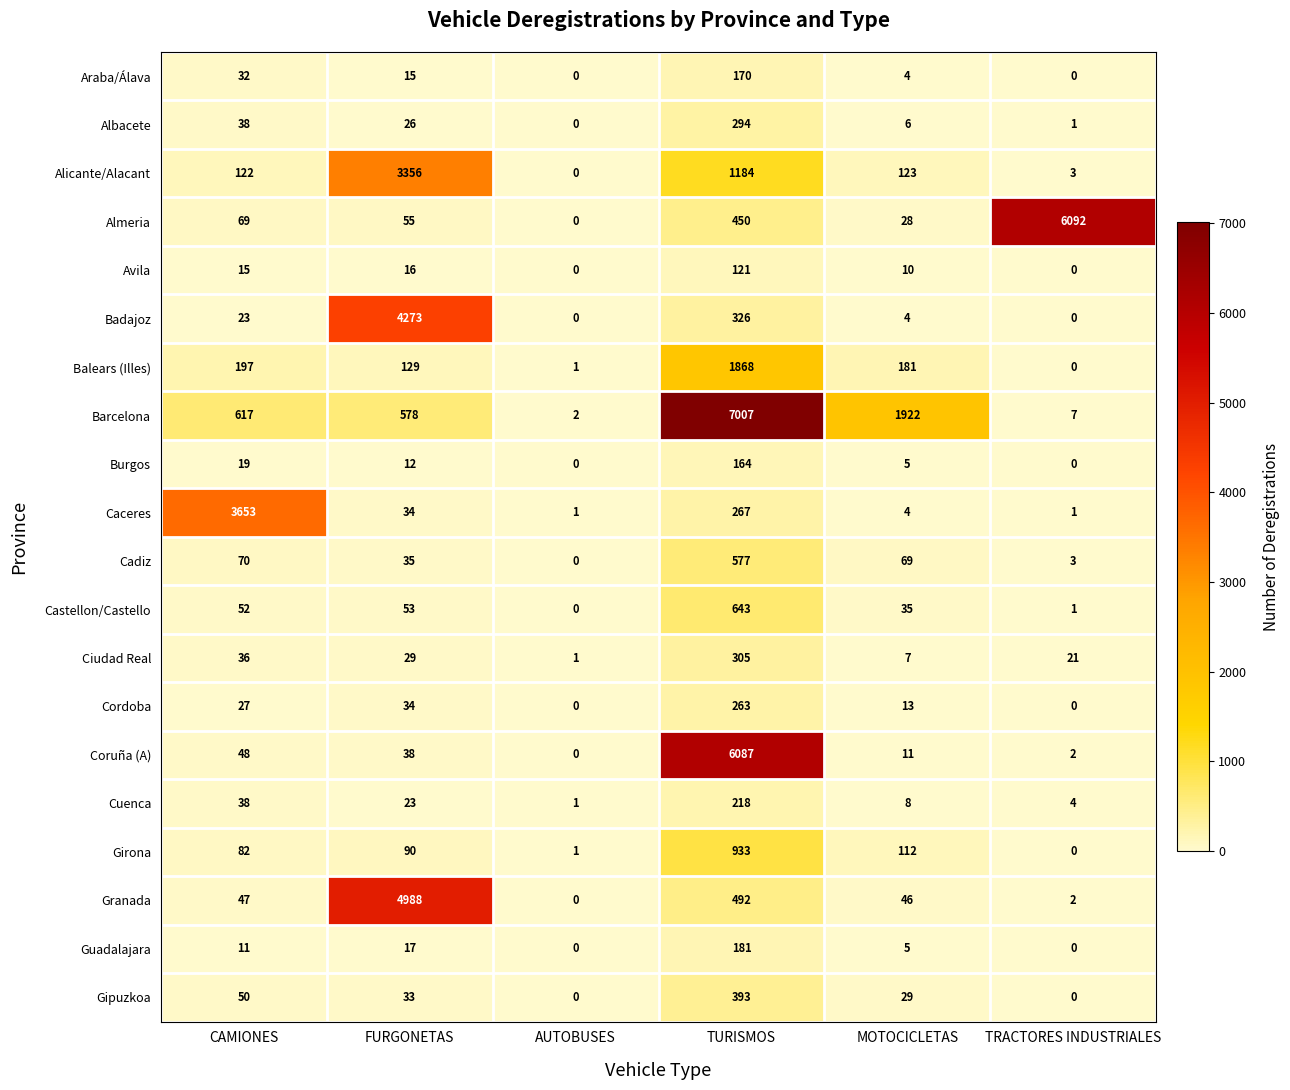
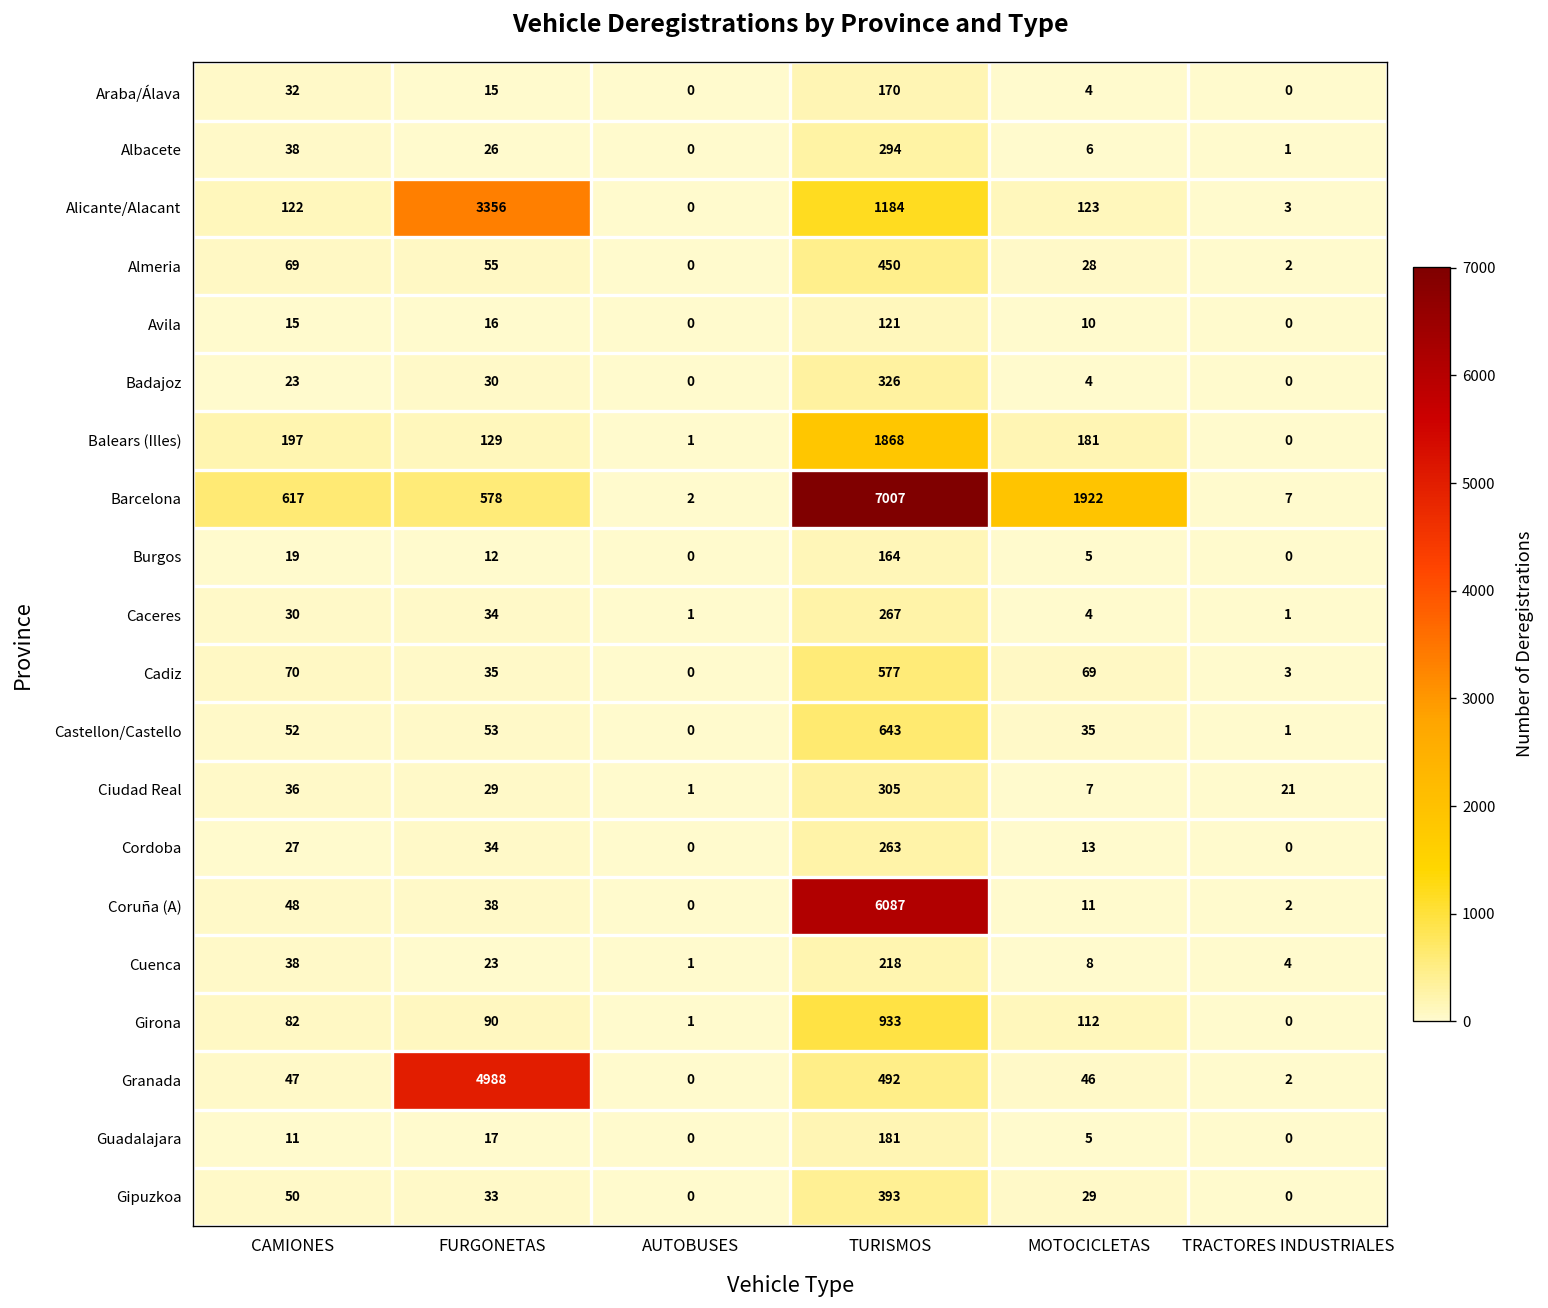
  {
    "Araba/Álava": {
      "CAMIONES": 32,
      "FURGONETAS": 15,
      "AUTOBUSES": 0,
      "TURISMOS": 170,
      "MOTOCICLETAS": 4,
      "TRACTORES INDUSTRIALES": 0
    },
    "Albacete": {
      "CAMIONES": 38,
      "FURGONETAS": 26,
      "AUTOBUSES": 0,
      "TURISMOS": 294,
      "MOTOCICLETAS": 6,
      "TRACTORES INDUSTRIALES": 1
    },
    "Alicante/Alacant": {
      "CAMIONES": 122,
      "FURGONETAS": 3356,
      "AUTOBUSES": 0,
      "TURISMOS": 1184,
      "MOTOCICLETAS": 123,
      "TRACTORES INDUSTRIALES": 3
    },
    "Almeria": {
      "CAMIONES": 69,
      "FURGONETAS": 55,
      "AUTOBUSES": 0,
      "TURISMOS": 450,
      "MOTOCICLETAS": 28,
-     "TRACTORES INDUSTRIALES": 6092
+     "TRACTORES INDUSTRIALES": 2
    },
    "Avila": {
      "CAMIONES": 15,
      "FURGONETAS": 16,
      "AUTOBUSES": 0,
      "TURISMOS": 121,
      "MOTOCICLETAS": 10,
      "TRACTORES INDUSTRIALES": 0
    },
    "Badajoz": {
      "CAMIONES": 23,
-     "FURGONETAS": 4273,
+     "FURGONETAS": 30,
      "AUTOBUSES": 0,
      "TURISMOS": 326,
      "MOTOCICLETAS": 4,
      "TRACTORES INDUSTRIALES": 0
    },
    "Balears (Illes)": {
      "CAMIONES": 197,
      "FURGONETAS": 129,
      "AUTOBUSES": 1,
      "TURISMOS": 1868,
      "MOTOCICLETAS": 181,
      "TRACTORES INDUSTRIALES": 0
    },
    "Barcelona": {
      "CAMIONES": 617,
      "FURGONETAS": 578,
      "AUTOBUSES": 2,
      "TURISMOS": 7007,
      "MOTOCICLETAS": 1922,
      "TRACTORES INDUSTRIALES": 7
    },
    "Burgos": {
      "CAMIONES": 19,
      "FURGONETAS": 12,
      "AUTOBUSES": 0,
      "TURISMOS": 164,
      "MOTOCICLETAS": 5,
      "TRACTORES INDUSTRIALES": 0
    },
    "Caceres": {
-     "CAMIONES": 3653,
+     "CAMIONES": 30,
      "FURGONETAS": 34,
      "AUTOBUSES": 1,
      "TURISMOS": 267,
      "MOTOCICLETAS": 4,
      "TRACTORES INDUSTRIALES": 1
    },
    "Cadiz": {
      "CAMIONES": 70,
      "FURGONETAS": 35,
      "AUTOBUSES": 0,
      "TURISMOS": 577,
      "MOTOCICLETAS": 69,
      "TRACTORES INDUSTRIALES": 3
    },
    "Castellon/Castello": {
      "CAMIONES": 52,
      "FURGONETAS": 53,
      "AUTOBUSES": 0,
      "TURISMOS": 643,
      "MOTOCICLETAS": 35,
      "TRACTORES INDUSTRIALES": 1
    },
    "Ciudad Real": {
      "CAMIONES": 36,
      "FURGONETAS": 29,
      "AUTOBUSES": 1,
      "TURISMOS": 305,
      "MOTOCICLETAS": 7,
      "TRACTORES INDUSTRIALES": 21
    },
    "Cordoba": {
      "CAMIONES": 27,
      "FURGONETAS": 34,
      "AUTOBUSES": 0,
      "TURISMOS": 263,
      "MOTOCICLETAS": 13,
      "TRACTORES INDUSTRIALES": 0
    },
    "Coruña (A)": {
      "CAMIONES": 48,
      "FURGONETAS": 38,
      "AUTOBUSES": 0,
      "TURISMOS": 6087,
      "MOTOCICLETAS": 11,
      "TRACTORES INDUSTRIALES": 2
    },
    "Cuenca": {
      "CAMIONES": 38,
      "FURGONETAS": 23,
      "AUTOBUSES": 1,
      "TURISMOS": 218,
      "MOTOCICLETAS": 8,
      "TRACTORES INDUSTRIALES": 4
    },
    "Girona": {
      "CAMIONES": 82,
      "FURGONETAS": 90,
      "AUTOBUSES": 1,
      "TURISMOS": 933,
      "MOTOCICLETAS": 112,
      "TRACTORES INDUSTRIALES": 0
    },
    "Granada": {
      "CAMIONES": 47,
      "FURGONETAS": 4988,
      "AUTOBUSES": 0,
      "TURISMOS": 492,
      "MOTOCICLETAS": 46,
      "TRACTORES INDUSTRIALES": 2
    },
    "Guadalajara": {
      "CAMIONES": 11,
      "FURGONETAS": 17,
      "AUTOBUSES": 0,
      "TURISMOS": 181,
      "MOTOCICLETAS": 5,
      "TRACTORES INDUSTRIALES": 0
    },
    "Gipuzkoa": {
      "CAMIONES": 50,
      "FURGONETAS": 33,
      "AUTOBUSES": 0,
      "TURISMOS": 393,
      "MOTOCICLETAS": 29,
      "TRACTORES INDUSTRIALES": 0
    }
  }
